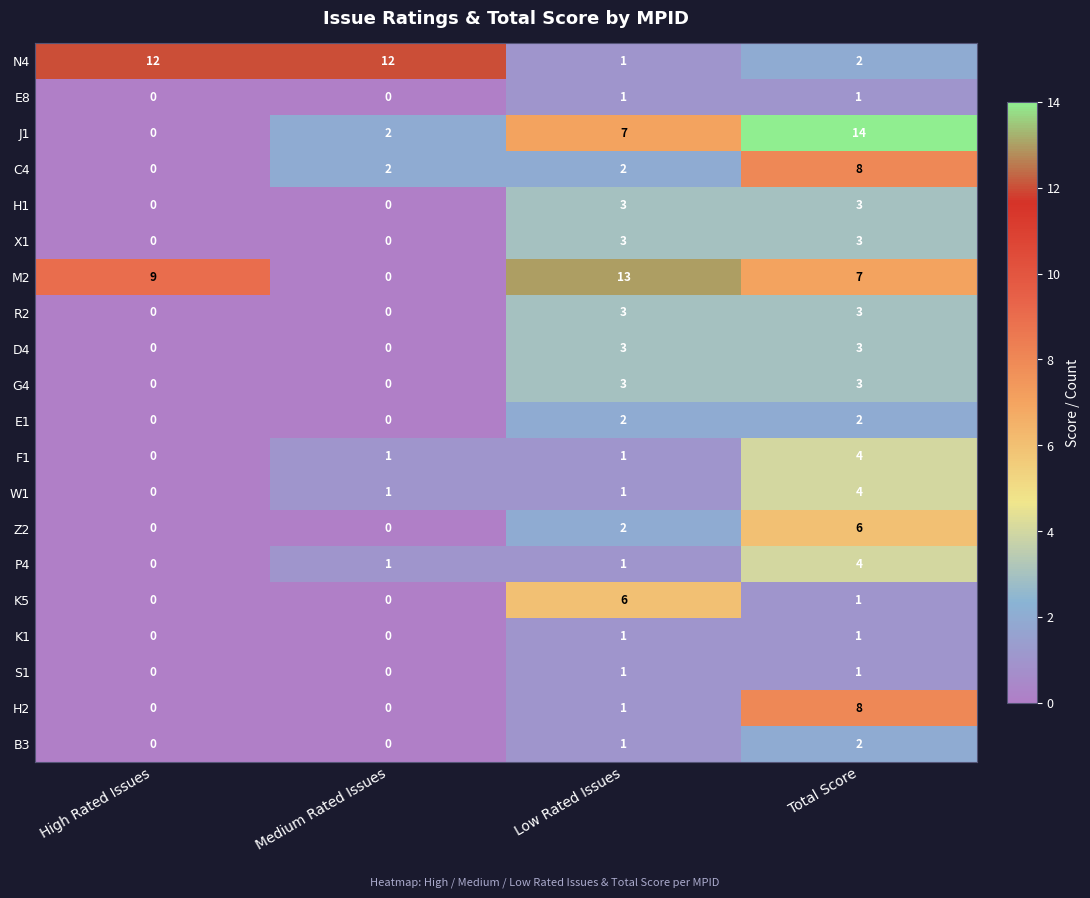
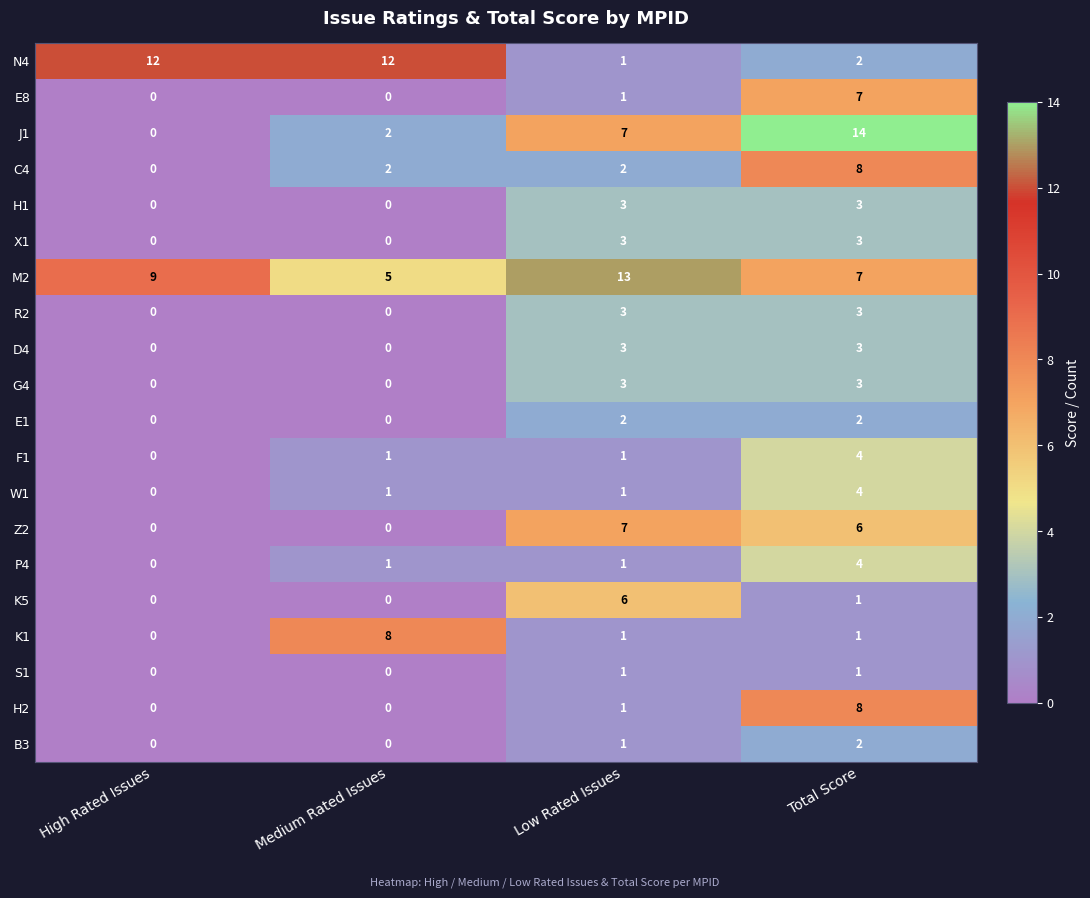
  {
    "N4": {
      "High Rated Issues": 12,
      "Medium Rated Issues": 12,
      "Low Rated Issues": 1,
      "Total Score": 2
    },
    "E8": {
      "High Rated Issues": 0,
      "Medium Rated Issues": 0,
      "Low Rated Issues": 1,
-     "Total Score": 1
+     "Total Score": 7
    },
    "J1": {
      "High Rated Issues": 0,
      "Medium Rated Issues": 2,
      "Low Rated Issues": 7,
      "Total Score": 14
    },
    "C4": {
      "High Rated Issues": 0,
      "Medium Rated Issues": 2,
      "Low Rated Issues": 2,
      "Total Score": 8
    },
    "H1": {
      "High Rated Issues": 0,
      "Medium Rated Issues": 0,
      "Low Rated Issues": 3,
      "Total Score": 3
    },
    "X1": {
      "High Rated Issues": 0,
      "Medium Rated Issues": 0,
      "Low Rated Issues": 3,
      "Total Score": 3
    },
    "M2": {
      "High Rated Issues": 9,
-     "Medium Rated Issues": 0,
+     "Medium Rated Issues": 5,
      "Low Rated Issues": 13,
      "Total Score": 7
    },
    "R2": {
      "High Rated Issues": 0,
      "Medium Rated Issues": 0,
      "Low Rated Issues": 3,
      "Total Score": 3
    },
    "D4": {
      "High Rated Issues": 0,
      "Medium Rated Issues": 0,
      "Low Rated Issues": 3,
      "Total Score": 3
    },
    "G4": {
      "High Rated Issues": 0,
      "Medium Rated Issues": 0,
      "Low Rated Issues": 3,
      "Total Score": 3
    },
    "E1": {
      "High Rated Issues": 0,
      "Medium Rated Issues": 0,
      "Low Rated Issues": 2,
      "Total Score": 2
    },
    "F1": {
      "High Rated Issues": 0,
      "Medium Rated Issues": 1,
      "Low Rated Issues": 1,
      "Total Score": 4
    },
    "W1": {
      "High Rated Issues": 0,
      "Medium Rated Issues": 1,
      "Low Rated Issues": 1,
      "Total Score": 4
    },
    "Z2": {
      "High Rated Issues": 0,
      "Medium Rated Issues": 0,
-     "Low Rated Issues": 2,
+     "Low Rated Issues": 7,
      "Total Score": 6
    },
    "P4": {
      "High Rated Issues": 0,
      "Medium Rated Issues": 1,
      "Low Rated Issues": 1,
      "Total Score": 4
    },
    "K5": {
      "High Rated Issues": 0,
      "Medium Rated Issues": 0,
      "Low Rated Issues": 6,
      "Total Score": 1
    },
    "K1": {
      "High Rated Issues": 0,
-     "Medium Rated Issues": 0,
+     "Medium Rated Issues": 8,
      "Low Rated Issues": 1,
      "Total Score": 1
    },
    "S1": {
      "High Rated Issues": 0,
      "Medium Rated Issues": 0,
      "Low Rated Issues": 1,
      "Total Score": 1
    },
    "H2": {
      "High Rated Issues": 0,
      "Medium Rated Issues": 0,
      "Low Rated Issues": 1,
      "Total Score": 8
    },
    "B3": {
      "High Rated Issues": 0,
      "Medium Rated Issues": 0,
      "Low Rated Issues": 1,
      "Total Score": 2
    }
  }
